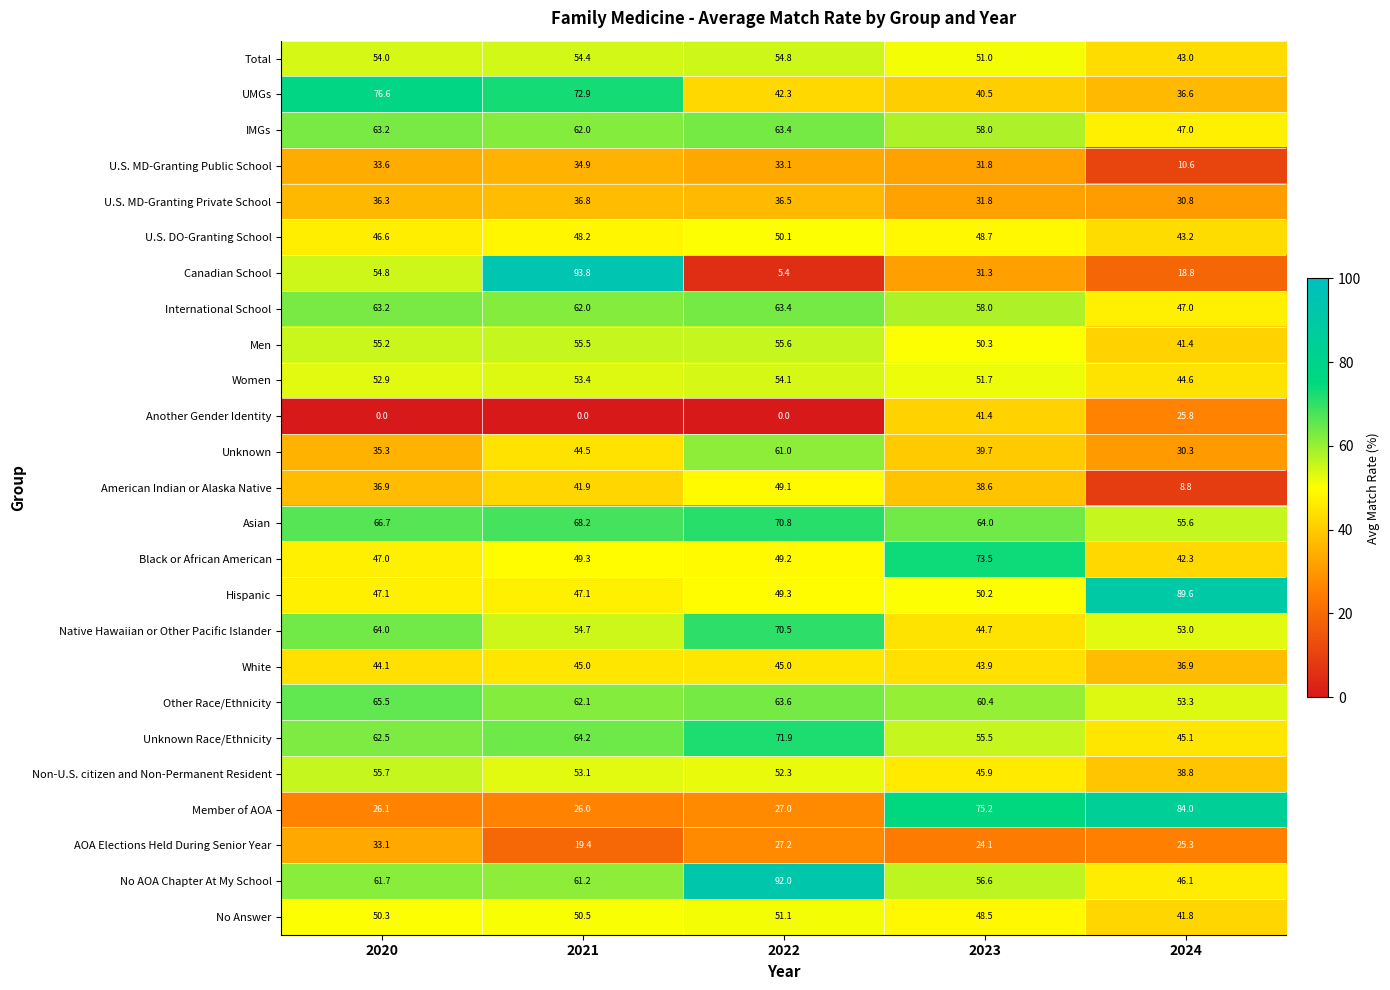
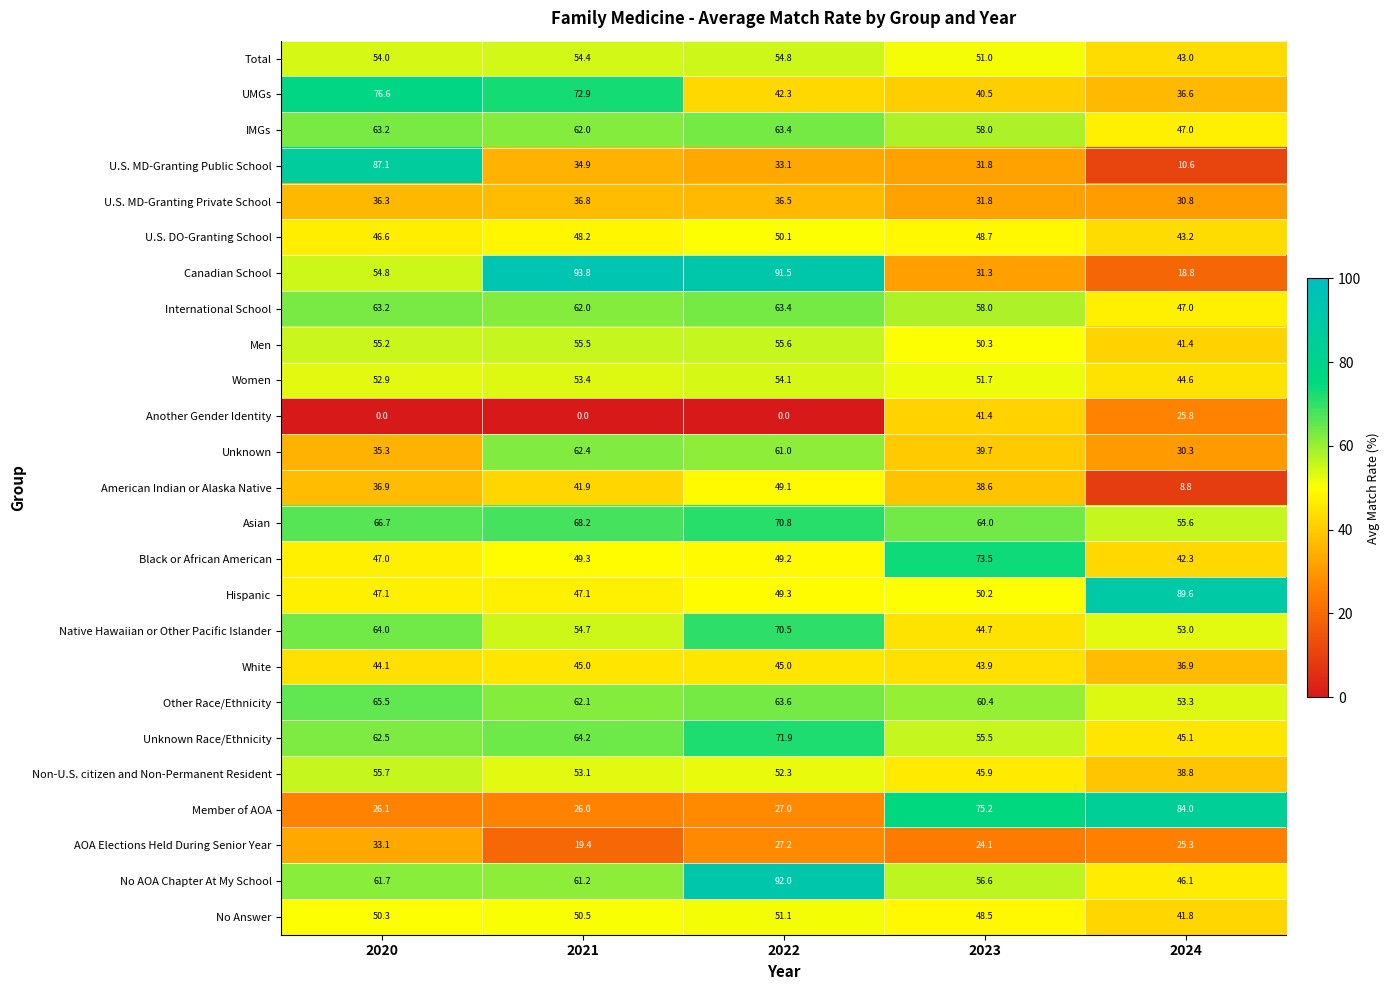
  {
    "Total": {
      "2020": 54.0,
      "2021": 54.4,
      "2022": 54.8,
      "2023": 51.0,
      "2024": 43.0
    },
    "UMGs": {
      "2020": 76.6,
      "2021": 72.9,
      "2022": 42.3,
      "2023": 40.5,
      "2024": 36.6
    },
    "IMGs": {
      "2020": 63.2,
      "2021": 62.0,
      "2022": 63.4,
      "2023": 58.0,
      "2024": 47.0
    },
    "U.S. MD-Granting Public School": {
-     "2020": 33.6,
+     "2020": 87.1,
      "2021": 34.9,
      "2022": 33.1,
      "2023": 31.8,
      "2024": 10.6
    },
    "U.S. MD-Granting Private School": {
      "2020": 36.3,
      "2021": 36.8,
      "2022": 36.5,
      "2023": 31.8,
      "2024": 30.8
    },
    "U.S. DO-Granting School": {
      "2020": 46.6,
      "2021": 48.2,
      "2022": 50.1,
      "2023": 48.7,
      "2024": 43.2
    },
    "Canadian School": {
      "2020": 54.8,
      "2021": 93.8,
-     "2022": 5.4,
+     "2022": 91.5,
      "2023": 31.3,
      "2024": 18.8
    },
    "International School": {
      "2020": 63.2,
      "2021": 62.0,
      "2022": 63.4,
      "2023": 58.0,
      "2024": 47.0
    },
    "Men": {
      "2020": 55.2,
      "2021": 55.5,
      "2022": 55.6,
      "2023": 50.3,
      "2024": 41.4
    },
    "Women": {
      "2020": 52.9,
      "2021": 53.4,
      "2022": 54.1,
      "2023": 51.7,
      "2024": 44.6
    },
    "Another Gender Identity": {
      "2020": 0.0,
      "2021": 0.0,
      "2022": 0.0,
      "2023": 41.4,
      "2024": 25.8
    },
    "Unknown": {
      "2020": 35.3,
-     "2021": 44.5,
+     "2021": 62.4,
      "2022": 61.0,
      "2023": 39.7,
      "2024": 30.3
    },
    "American Indian or Alaska Native": {
      "2020": 36.9,
      "2021": 41.9,
      "2022": 49.1,
      "2023": 38.6,
      "2024": 8.8
    },
    "Asian": {
      "2020": 66.7,
      "2021": 68.2,
      "2022": 70.8,
      "2023": 64.0,
      "2024": 55.6
    },
    "Black or African American": {
      "2020": 47.0,
      "2021": 49.3,
      "2022": 49.2,
      "2023": 73.5,
      "2024": 42.3
    },
    "Hispanic": {
      "2020": 47.1,
      "2021": 47.1,
      "2022": 49.3,
      "2023": 50.2,
      "2024": 89.6
    },
    "Native Hawaiian or Other Pacific Islander": {
      "2020": 64.0,
      "2021": 54.7,
      "2022": 70.5,
      "2023": 44.7,
      "2024": 53.0
    },
    "White": {
      "2020": 44.1,
      "2021": 45.0,
      "2022": 45.0,
      "2023": 43.9,
      "2024": 36.9
    },
    "Other Race/Ethnicity": {
      "2020": 65.5,
      "2021": 62.1,
      "2022": 63.6,
      "2023": 60.4,
      "2024": 53.3
    },
    "Unknown Race/Ethnicity": {
      "2020": 62.5,
      "2021": 64.2,
      "2022": 71.9,
      "2023": 55.5,
      "2024": 45.1
    },
    "Non-U.S. citizen and Non-Permanent Resident": {
      "2020": 55.7,
      "2021": 53.1,
      "2022": 52.3,
      "2023": 45.9,
      "2024": 38.8
    },
    "Member of AOA": {
      "2020": 26.1,
      "2021": 26.0,
      "2022": 27.0,
      "2023": 75.2,
      "2024": 84.0
    },
    "AOA Elections Held During Senior Year": {
      "2020": 33.1,
      "2021": 19.4,
      "2022": 27.2,
      "2023": 24.1,
      "2024": 25.3
    },
    "No AOA Chapter At My School": {
      "2020": 61.7,
      "2021": 61.2,
      "2022": 92.0,
      "2023": 56.6,
      "2024": 46.1
    },
    "No Answer": {
      "2020": 50.3,
      "2021": 50.5,
      "2022": 51.1,
      "2023": 48.5,
      "2024": 41.8
    }
  }
